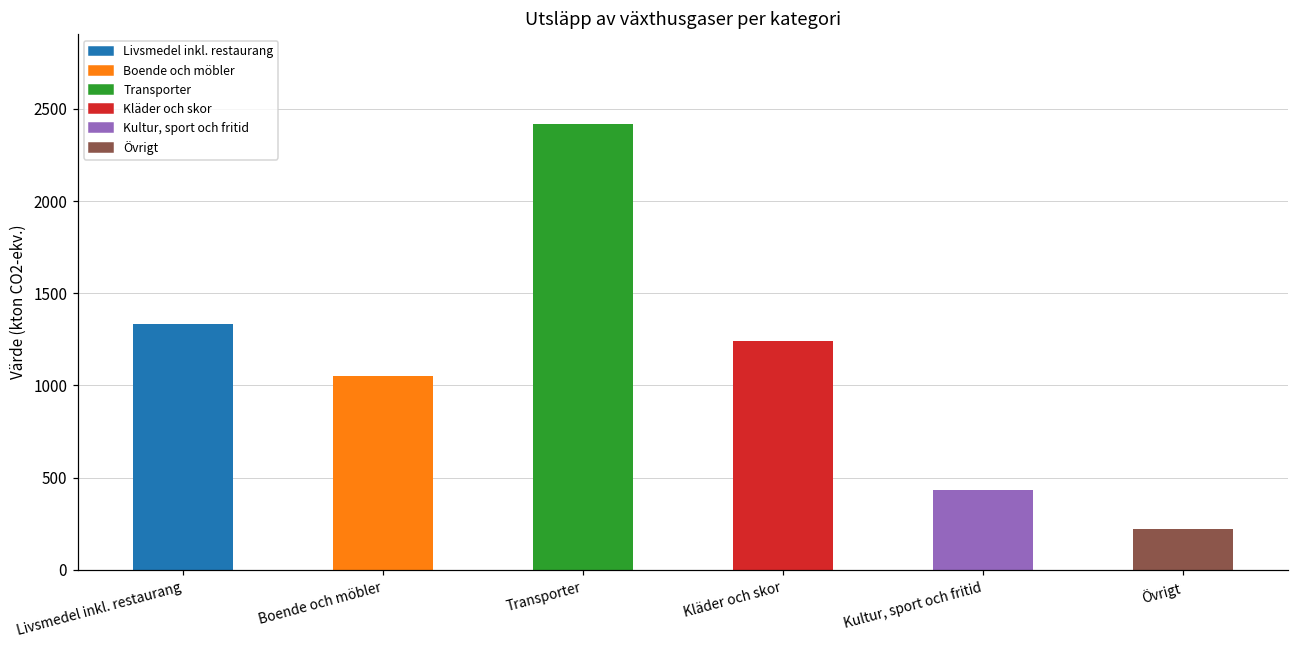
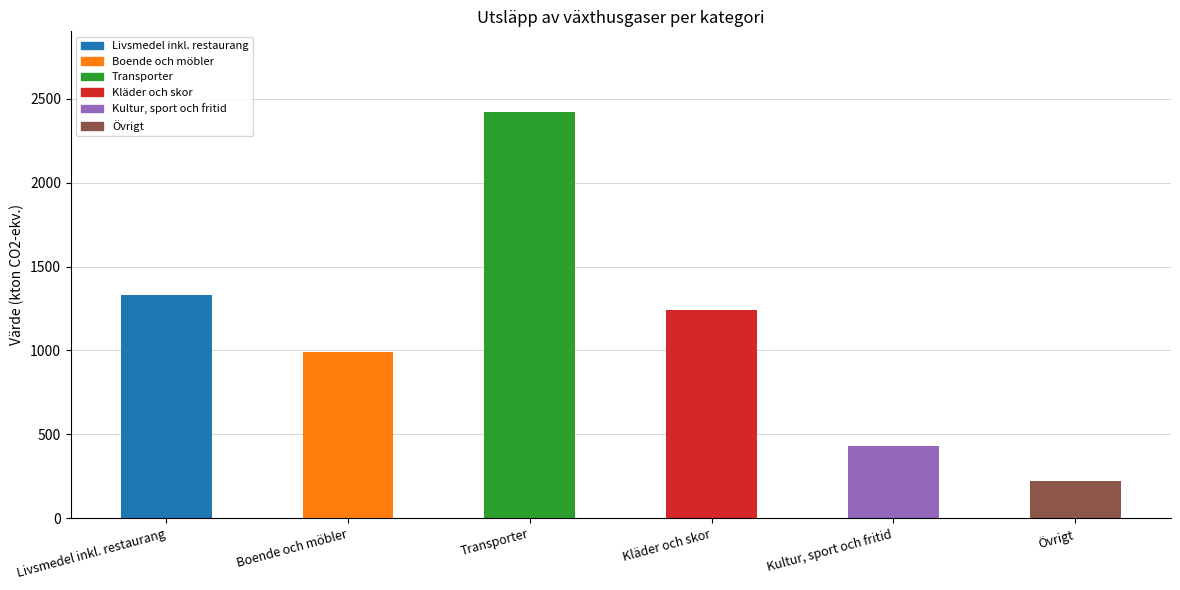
  {
    "Livsmedel inkl. restaurang": 1330,
-   "Boende och möbler": 1050,
+   "Boende och möbler": 990,
    "Transporter": 2420,
    "Kläder och skor": 1240,
    "Kultur, sport och fritid": 430,
    "Övrigt": 220
  }
